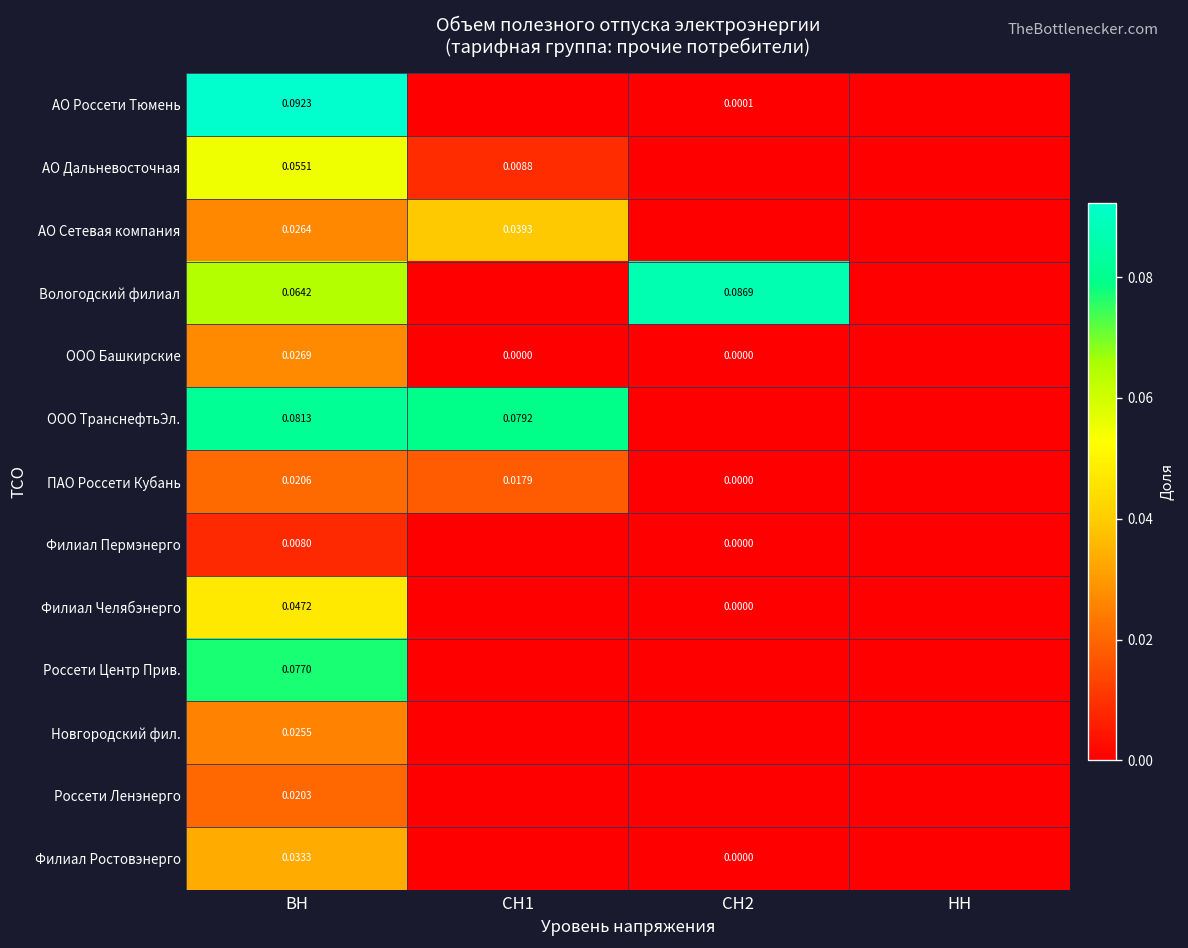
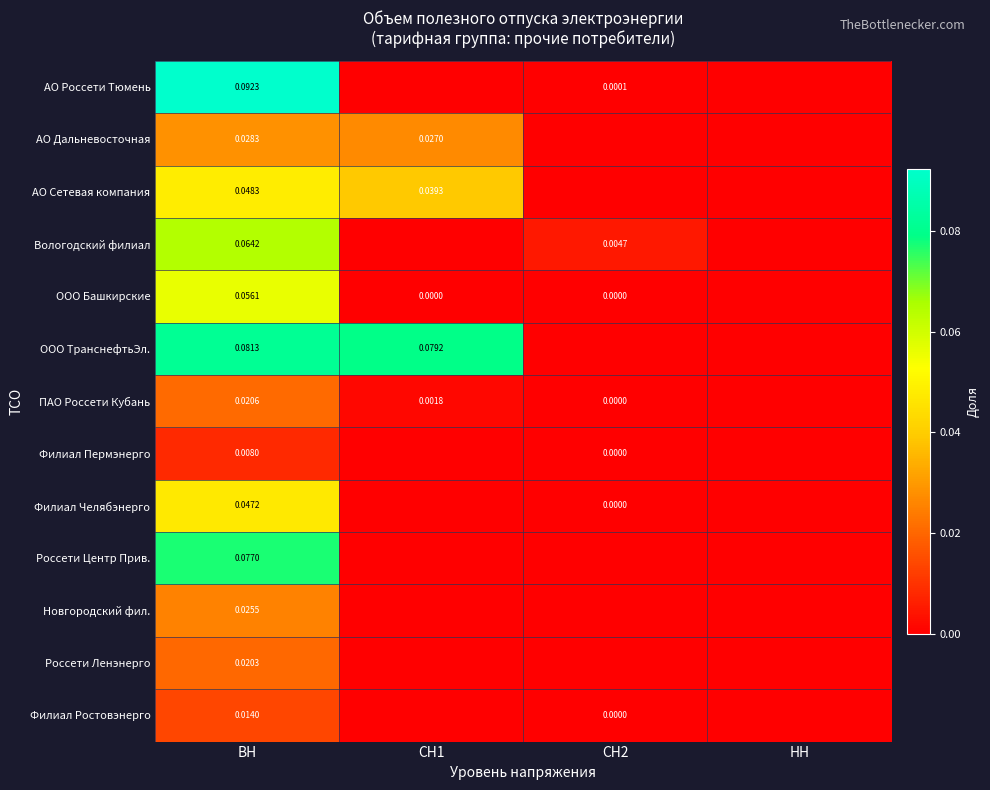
  {
    "АО Россети Тюмень": {
      "ВН": 0.0923,
      "СН2": 0.0001
    },
    "АО Дальневосточная": {
-     "ВН": 0.0551,
-     "СН1": 0.0088
+     "ВН": 0.0283,
+     "СН1": 0.0270
    },
    "АО Сетевая компания": {
-     "ВН": 0.0264,
+     "ВН": 0.0483,
      "СН1": 0.0393
    },
    "Вологодский филиал": {
      "ВН": 0.0642,
-     "СН2": 0.0869
+     "СН2": 0.0047
    },
    "ООО Башкирские": {
-     "ВН": 0.0269,
+     "ВН": 0.0561,
      "СН1": 0.0000,
      "СН2": 0.0000
    },
    "ООО ТранснефтьЭл.": {
      "ВН": 0.0813,
      "СН1": 0.0792
    },
    "ПАО Россети Кубань": {
      "ВН": 0.0206,
-     "СН1": 0.0179,
+     "СН1": 0.0018,
      "СН2": 0.0000
    },
    "Филиал Пермэнерго": {
      "ВН": 0.0080,
      "СН2": 0.0000
    },
    "Филиал Челябэнерго": {
      "ВН": 0.0472,
      "СН2": 0.0000
    },
    "Россети Центр Прив.": {
      "ВН": 0.0770
    },
    "Новгородский фил.": {
      "ВН": 0.0255
    },
    "Россети Ленэнерго": {
      "ВН": 0.0203
    },
    "Филиал Ростовэнерго": {
-     "ВН": 0.0333,
+     "ВН": 0.0140,
      "СН2": 0.0000
    }
  }
